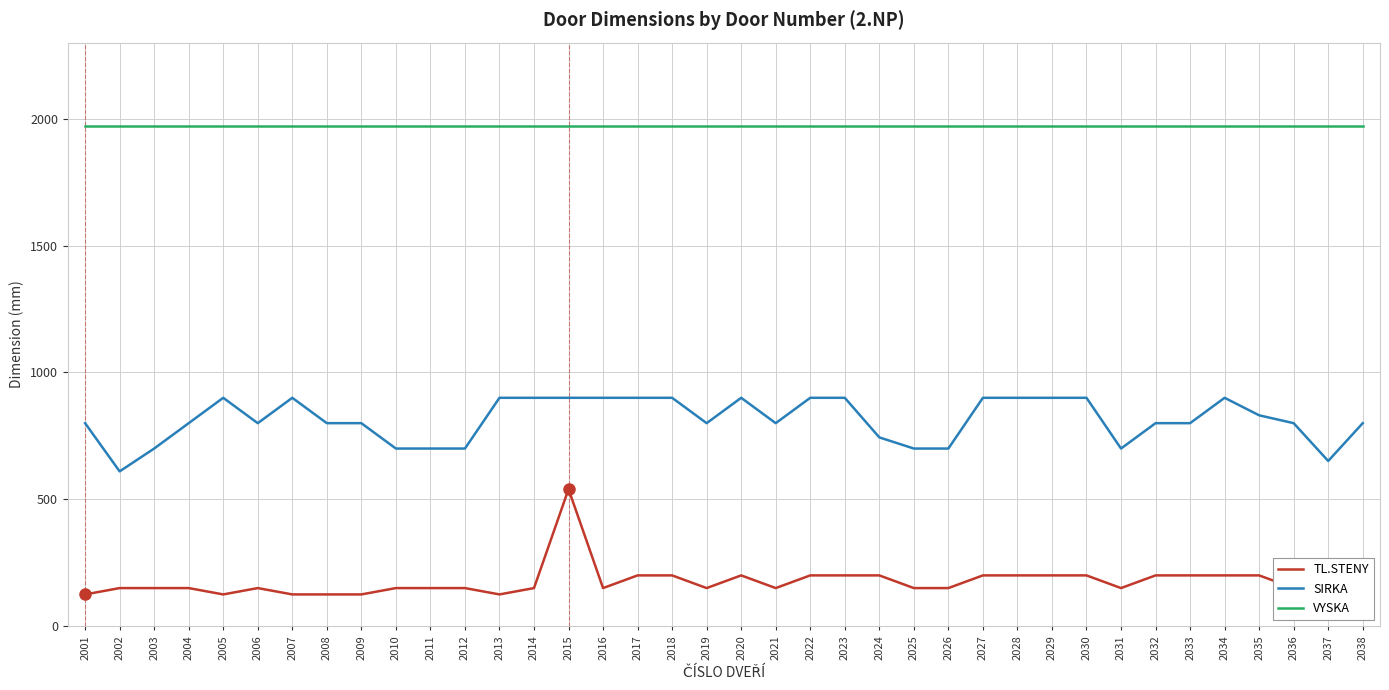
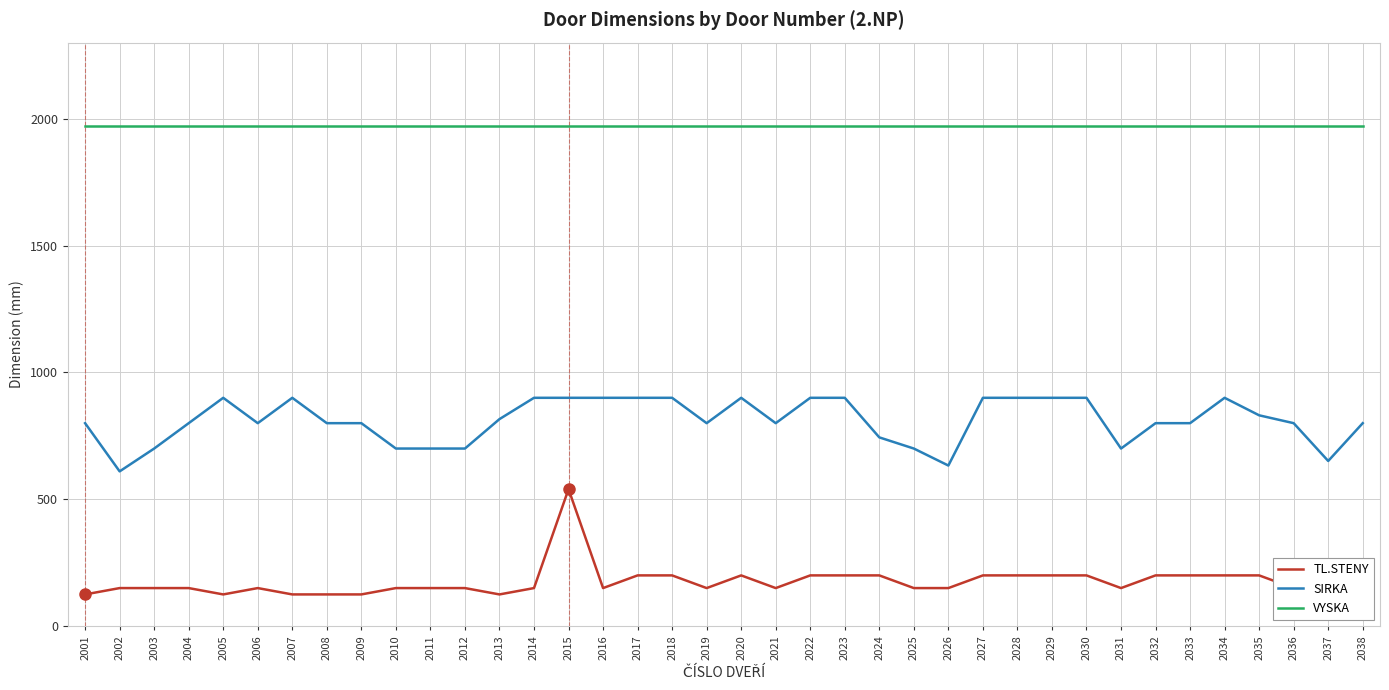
  {
    "SIRKA": {
      "2001": 800,
      "2002": 610,
      "2003": 700,
      "2004": 800,
      "2005": 900,
      "2006": 800,
      "2007": 900,
      "2008": 800,
      "2009": 800,
      "2010": 700,
      "2011": 700,
      "2012": 700,
-     "2013": 900,
+     "2013": 820,
      "2014": 900,
      "2015": 900,
      "2016": 900,
      "2017": 900,
      "2018": 900,
      "2019": 800,
      "2020": 900,
      "2021": 800,
      "2022": 900,
      "2023": 900,
      "2024": 740,
      "2025": 700,
-     "2026": 700,
+     "2026": 630,
      "2027": 900,
      "2028": 900,
      "2029": 900,
      "2030": 900,
      "2031": 700,
      "2032": 800,
      "2033": 800,
      "2034": 900,
      "2035": 830,
      "2036": 800,
      "2037": 650,
      "2038": 800
    },
    "VYSKA": {
      "2001": 1970,
      "2002": 1970,
      "2003": 1970,
      "2004": 1970,
      "2005": 1970,
      "2006": 1970,
      "2007": 1970,
      "2008": 1970,
      "2009": 1970,
      "2010": 1970,
      "2011": 1970,
      "2012": 1970,
      "2013": 1970,
      "2014": 1970,
      "2015": 1970,
      "2016": 1970,
      "2017": 1970,
      "2018": 1970,
      "2019": 1970,
      "2020": 1970,
      "2021": 1970,
      "2022": 1970,
      "2023": 1970,
      "2024": 1970,
      "2025": 1970,
      "2026": 1970,
      "2027": 1970,
      "2028": 1970,
      "2029": 1970,
      "2030": 1970,
      "2031": 1970,
      "2032": 1970,
      "2033": 1970,
      "2034": 1970,
      "2035": 1970,
      "2036": 1970,
      "2037": 1970,
      "2038": 1970
    }
  }
